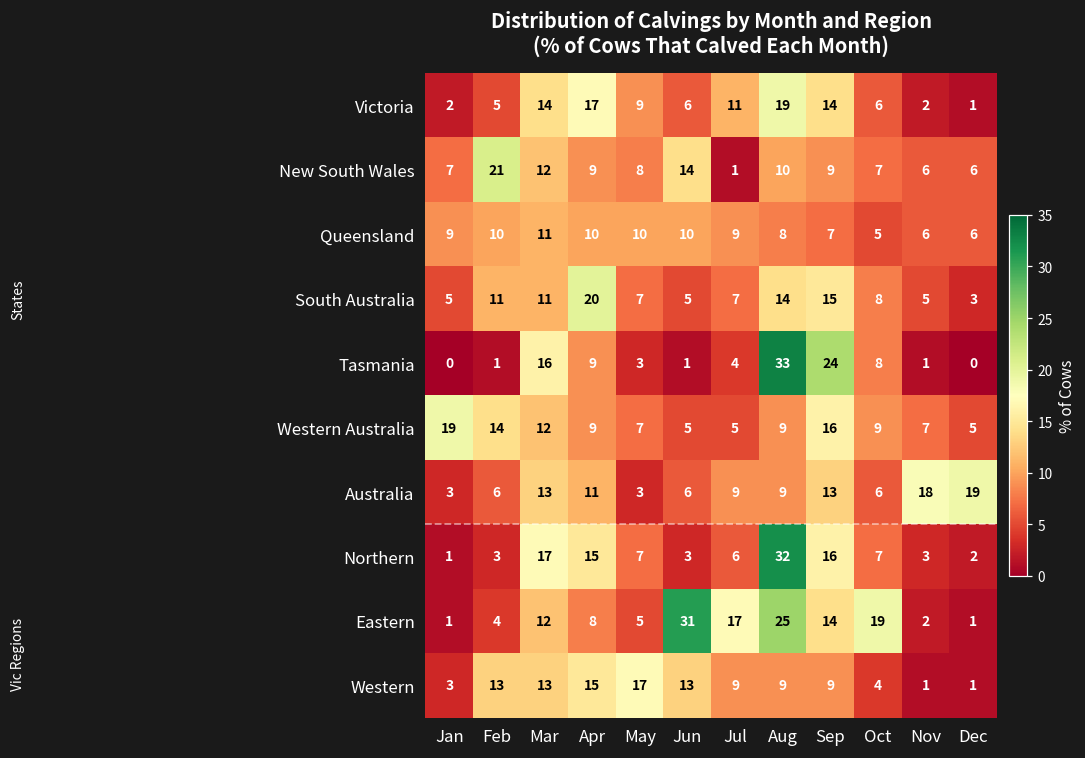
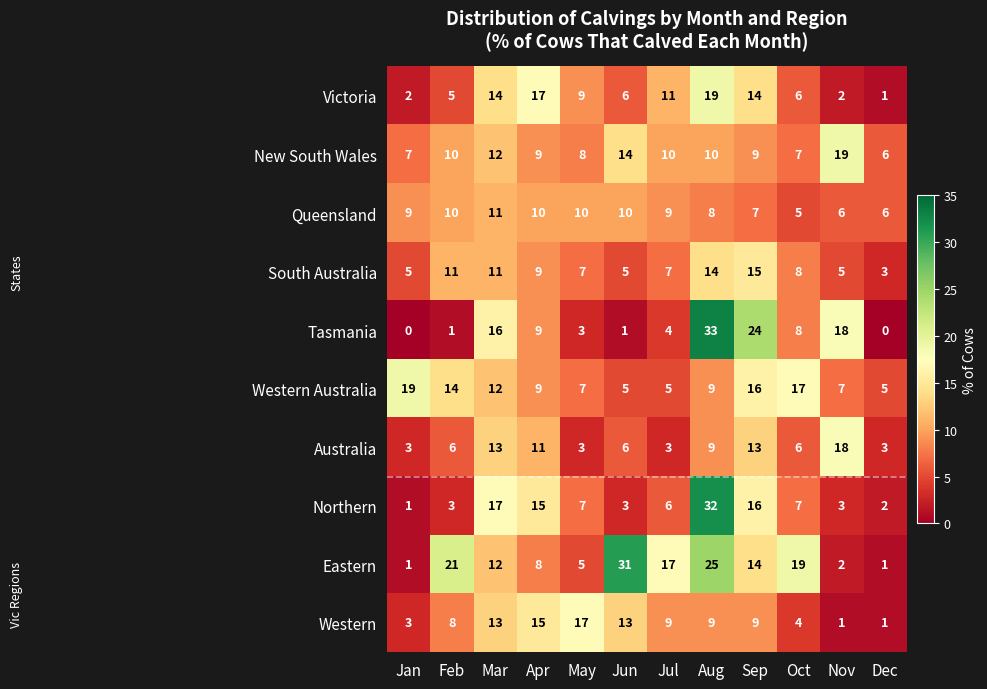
  {
    "Victoria": {
      "Jan": 2,
      "Feb": 5,
      "Mar": 14,
      "Apr": 17,
      "May": 9,
      "Jun": 6,
      "Jul": 11,
      "Aug": 19,
      "Sep": 14,
      "Oct": 6,
      "Nov": 2,
      "Dec": 1
    },
    "New South Wales": {
      "Jan": 7,
-     "Feb": 21,
+     "Feb": 10,
      "Mar": 12,
      "Apr": 9,
      "May": 8,
      "Jun": 14,
-     "Jul": 1,
+     "Jul": 10,
      "Aug": 10,
      "Sep": 9,
      "Oct": 7,
-     "Nov": 6,
+     "Nov": 19,
      "Dec": 6
    },
    "Queensland": {
      "Jan": 9,
      "Feb": 10,
      "Mar": 11,
      "Apr": 10,
      "May": 10,
      "Jun": 10,
      "Jul": 9,
      "Aug": 8,
      "Sep": 7,
      "Oct": 5,
      "Nov": 6,
      "Dec": 6
    },
    "South Australia": {
      "Jan": 5,
      "Feb": 11,
      "Mar": 11,
-     "Apr": 20,
+     "Apr": 9,
      "May": 7,
      "Jun": 5,
      "Jul": 7,
      "Aug": 14,
      "Sep": 15,
      "Oct": 8,
      "Nov": 5,
      "Dec": 3
    },
    "Tasmania": {
      "Jan": 0,
      "Feb": 1,
      "Mar": 16,
      "Apr": 9,
      "May": 3,
      "Jun": 1,
      "Jul": 4,
      "Aug": 33,
      "Sep": 24,
      "Oct": 8,
-     "Nov": 1,
+     "Nov": 18,
      "Dec": 0
    },
    "Western Australia": {
      "Jan": 19,
      "Feb": 14,
      "Mar": 12,
      "Apr": 9,
      "May": 7,
      "Jun": 5,
      "Jul": 5,
      "Aug": 9,
      "Sep": 16,
-     "Oct": 9,
+     "Oct": 17,
      "Nov": 7,
      "Dec": 5
    },
    "Australia": {
      "Jan": 3,
      "Feb": 6,
      "Mar": 13,
      "Apr": 11,
      "May": 3,
      "Jun": 6,
-     "Jul": 9,
+     "Jul": 3,
      "Aug": 9,
      "Sep": 13,
      "Oct": 6,
      "Nov": 18,
-     "Dec": 19
+     "Dec": 3
    },
    "Northern": {
      "Jan": 1,
      "Feb": 3,
      "Mar": 17,
      "Apr": 15,
      "May": 7,
      "Jun": 3,
      "Jul": 6,
      "Aug": 32,
      "Sep": 16,
      "Oct": 7,
      "Nov": 3,
      "Dec": 2
    },
    "Eastern": {
      "Jan": 1,
-     "Feb": 4,
+     "Feb": 21,
      "Mar": 12,
      "Apr": 8,
      "May": 5,
      "Jun": 31,
      "Jul": 17,
      "Aug": 25,
      "Sep": 14,
      "Oct": 19,
      "Nov": 2,
      "Dec": 1
    },
    "Western": {
      "Jan": 3,
-     "Feb": 13,
+     "Feb": 8,
      "Mar": 13,
      "Apr": 15,
      "May": 17,
      "Jun": 13,
      "Jul": 9,
      "Aug": 9,
      "Sep": 9,
      "Oct": 4,
      "Nov": 1,
      "Dec": 1
    }
  }
